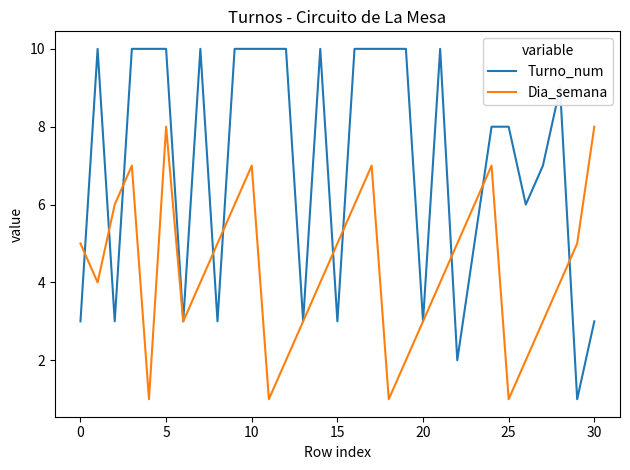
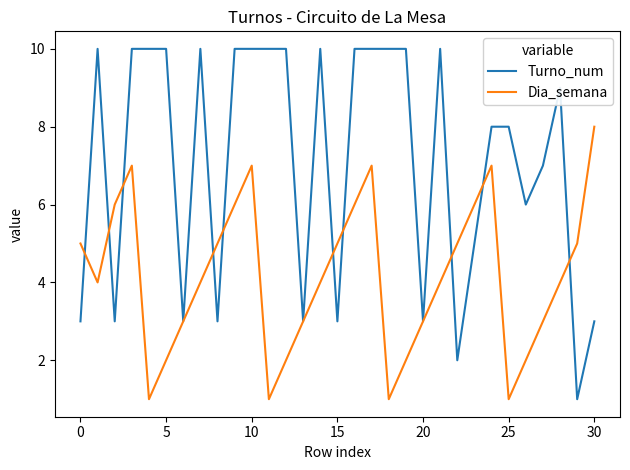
  {
    "Turno_num": {
      "0": 3,
      "5": 10,
      "10": 10,
      "15": 3,
      "25": 8,
      "30": 3
    },
    "Dia_semana": {
      "0": 5,
-     "5": 8,
+     "5": 2,
      "10": 7,
      "15": 5,
      "25": 1,
      "30": 8
    }
  }
